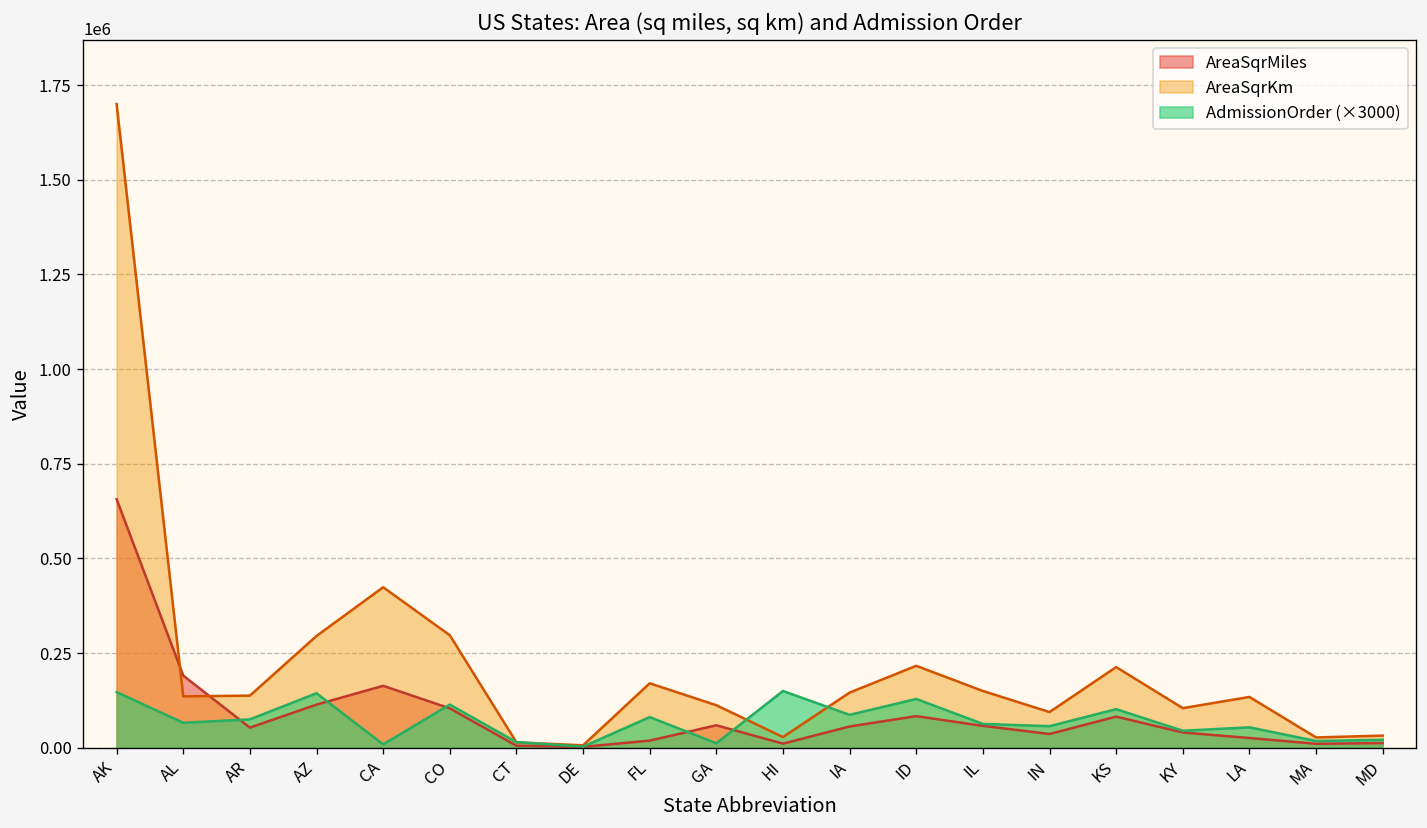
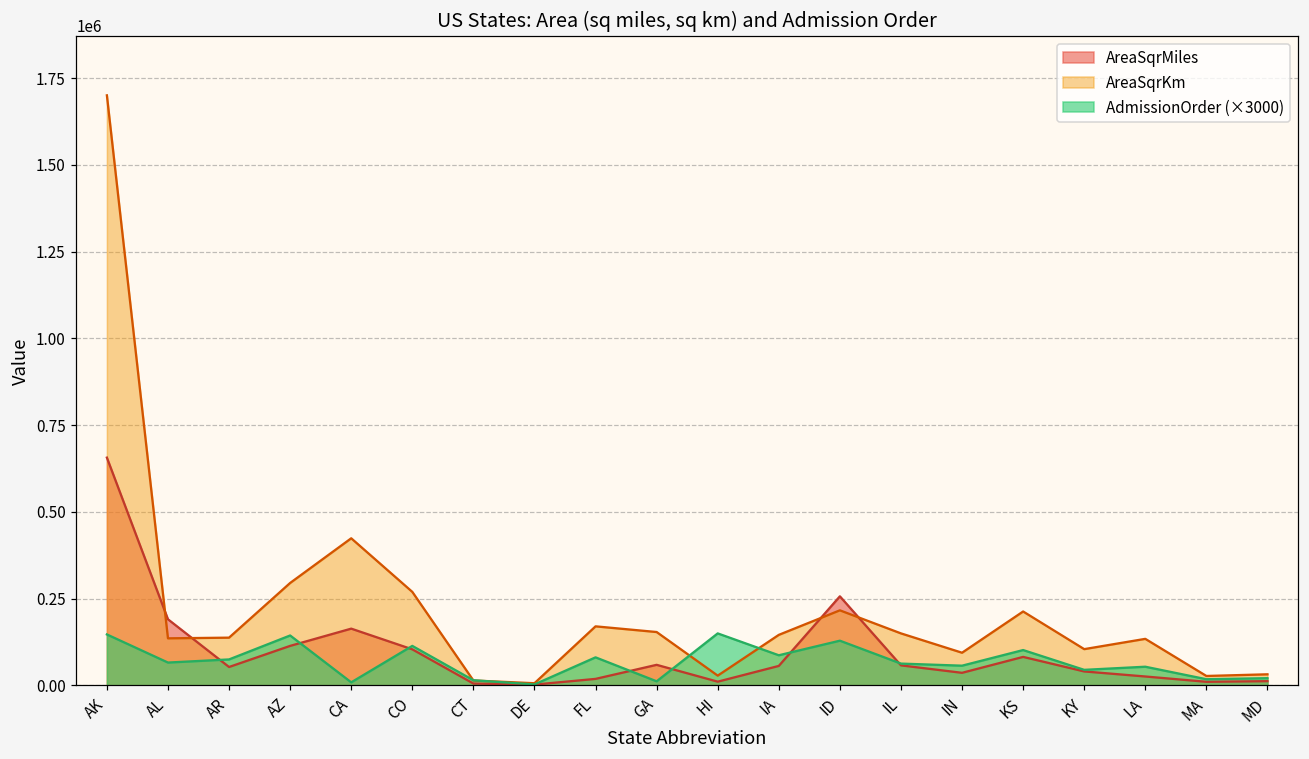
  {
    "AreaSqrMiles": {
      "AK": 660000,
      "AL": 190000,
      "AR": 50000,
      "AZ": 110000,
      "CA": 160000,
      "CO": 100000,
      "CT": 10000,
      "FL": 20000,
      "GA": 60000,
      "HI": 10000,
      "IA": 60000,
-     "ID": 80000,
+     "ID": 260000,
      "IN": 40000,
      "KS": 80000,
      "LA": 30000,
      "MD": 10000
    },
    "AreaSqrKm": {
      "AK": 1700000,
      "AL": 140000,
      "AR": 140000,
      "AZ": 300000,
      "CA": 420000,
-     "CO": 300000,
+     "CO": 270000,
      "FL": 170000,
-     "GA": 110000,
+     "GA": 150000,
      "HI": 30000,
      "IA": 150000,
      "ID": 220000,
      "IL": 150000,
      "IN": 90000,
      "KS": 210000,
      "KY": 100000,
      "LA": 130000,
      "MA": 30000,
      "MD": 30000
    },
    "AdmissionOrder (×3000)": {
      "AK": 150000,
      "AL": 70000,
      "AR": 80000,
      "AZ": 140000,
      "CA": 10000,
      "CO": 110000,
      "FL": 80000,
      "GA": 10000,
      "HI": 150000,
      "IA": 90000,
      "ID": 130000,
      "IN": 60000,
      "KS": 100000,
      "LA": 50000,
      "MD": 20000
    }
  }
